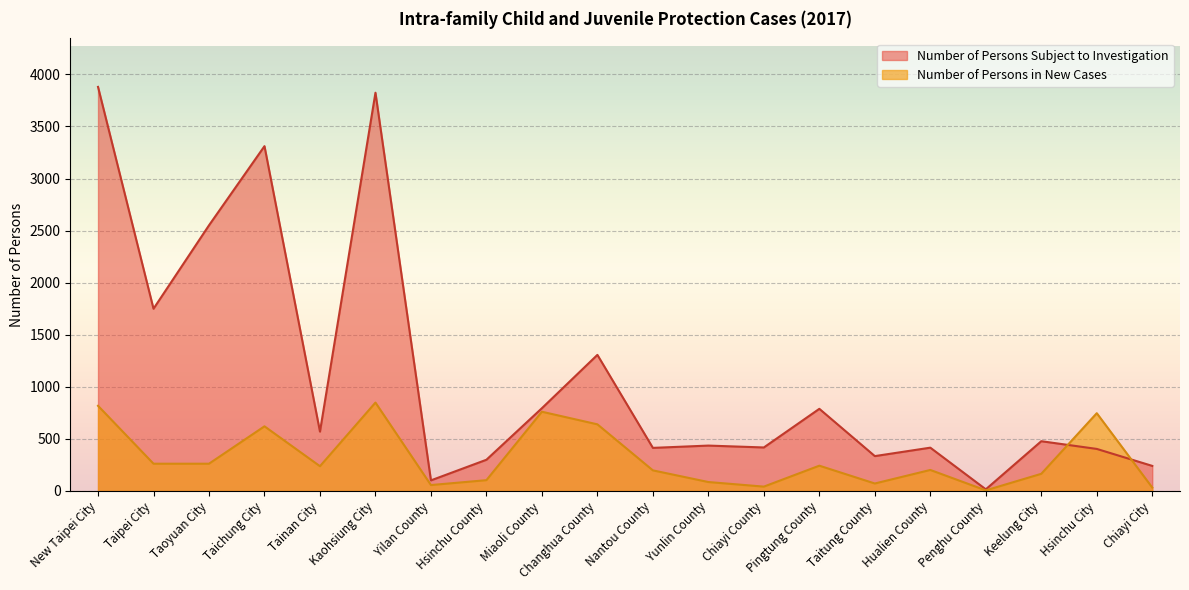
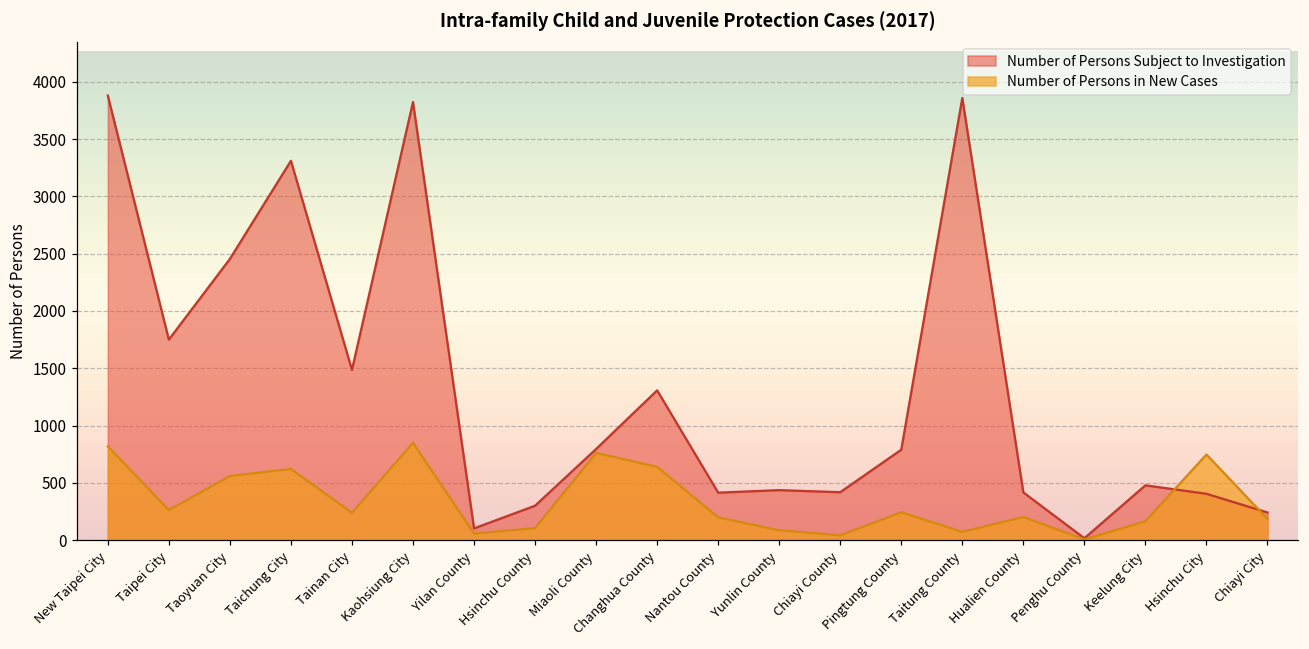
  {
    "Number of Persons Subject to Investigation": {
      "New Taipei City": 3880,
      "Taipei City": 1750,
-     "Taoyuan City": 2550,
+     "Taoyuan City": 2450,
      "Taichung City": 3310,
-     "Tainan City": 570,
+     "Tainan City": 1490,
      "Kaohsiung City": 3820,
      "Yilan County": 100,
      "Hsinchu County": 300,
      "Miaoli County": 800,
      "Changhua County": 1310,
      "Nantou County": 410,
      "Yunlin County": 440,
      "Chiayi County": 420,
      "Pingtung County": 790,
-     "Taitung County": 340,
+     "Taitung County": 3860,
      "Hualien County": 420,
      "Keelung City": 480,
      "Hsinchu City": 400,
      "Chiayi City": 240
    },
    "Number of Persons in New Cases": {
      "New Taipei City": 820,
      "Taipei City": 260,
-     "Taoyuan City": 260,
+     "Taoyuan City": 560,
      "Taichung City": 620,
      "Tainan City": 240,
      "Kaohsiung City": 850,
      "Yilan County": 60,
      "Hsinchu County": 100,
      "Miaoli County": 760,
      "Changhua County": 640,
      "Nantou County": 200,
      "Yunlin County": 90,
      "Chiayi County": 40,
      "Pingtung County": 240,
      "Taitung County": 70,
      "Hualien County": 200,
      "Keelung City": 170,
      "Hsinchu City": 750,
-     "Chiayi City": 30
+     "Chiayi City": 190
    }
  }
